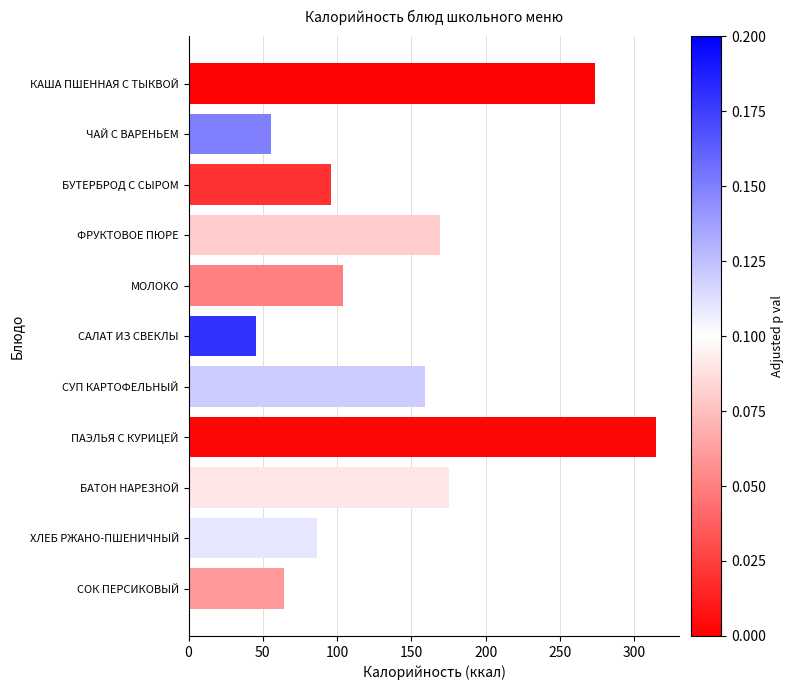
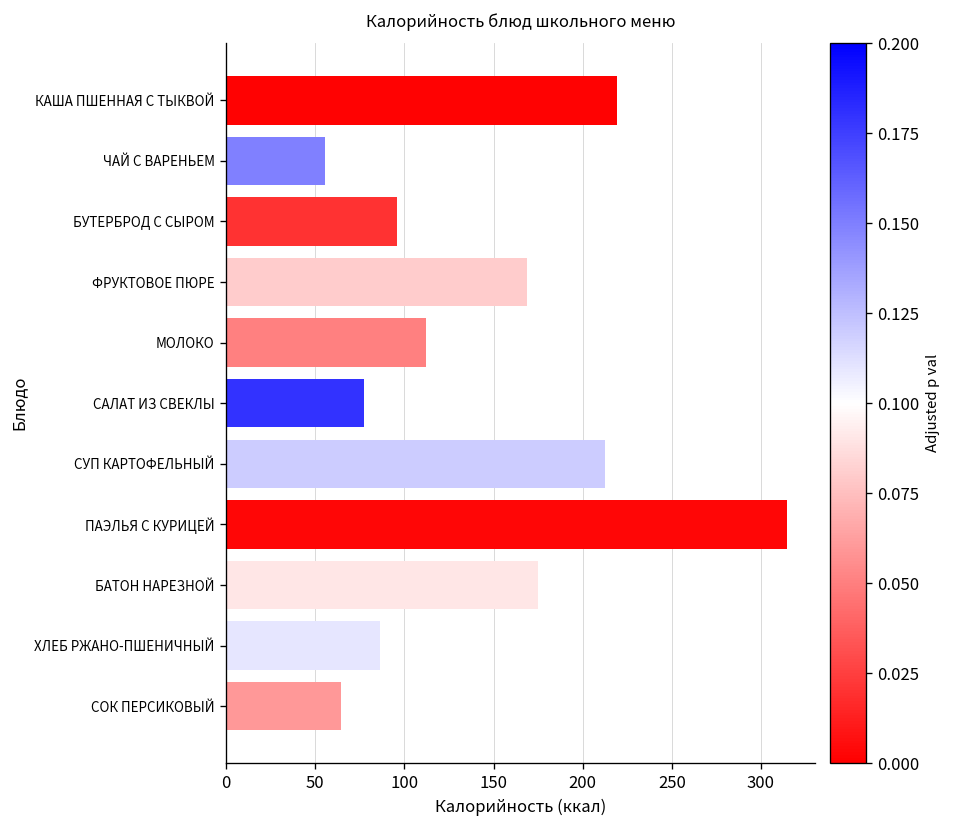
  {
-   "КАША ПШЕННАЯ С ТЫКВОЙ": 274,
+   "КАША ПШЕННАЯ С ТЫКВОЙ": 219,
    "ЧАЙ С ВАРЕНЬЕМ": 56,
    "БУТЕРБРОД С СЫРОМ": 96,
    "ФРУКТОВОЕ ПЮРЕ": 169,
-   "МОЛОКО": 104,
-   "САЛАТ ИЗ СВЕКЛЫ": 46,
-   "СУП КАРТОФЕЛЬНЫЙ": 159,
+   "МОЛОКО": 112,
+   "САЛАТ ИЗ СВЕКЛЫ": 77,
+   "СУП КАРТОФЕЛЬНЫЙ": 213,
    "ПАЭЛЬЯ С КУРИЦЕЙ": 315,
    "БАТОН НАРЕЗНОЙ": 175,
    "ХЛЕБ РЖАНО-ПШЕНИЧНЫЙ": 86,
    "СОК ПЕРСИКОВЫЙ": 64
  }
